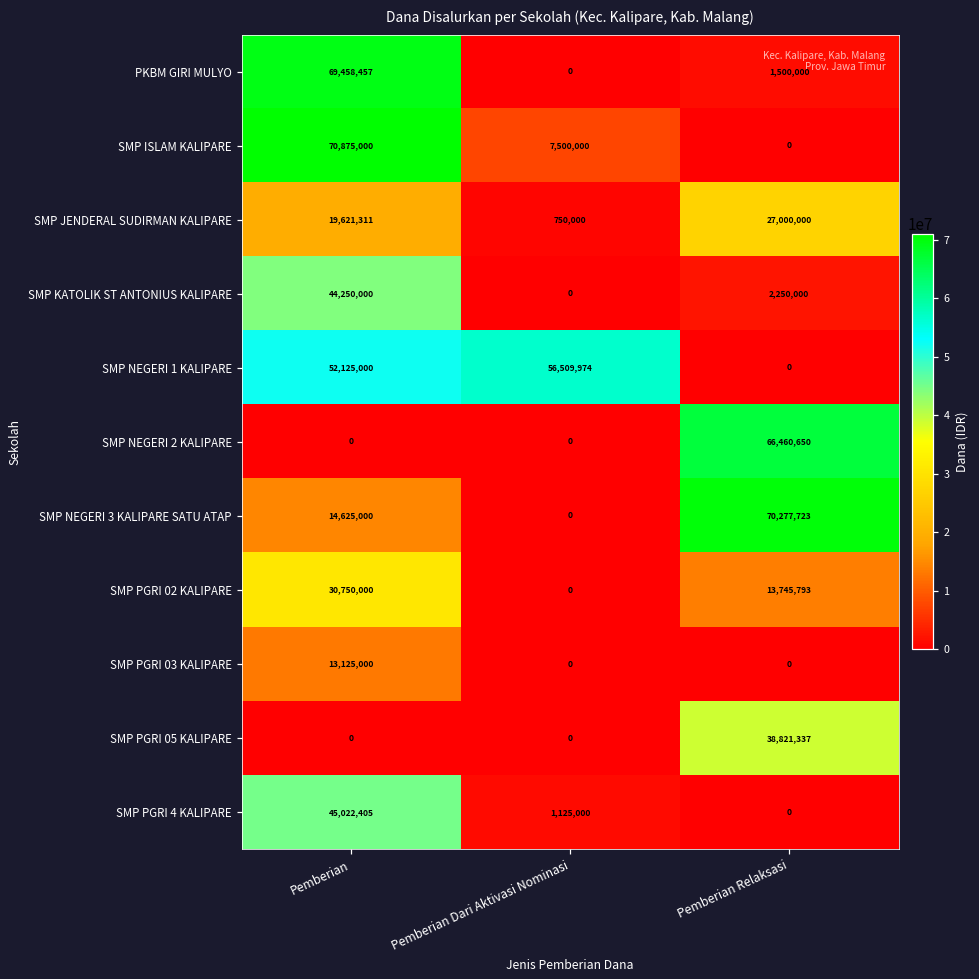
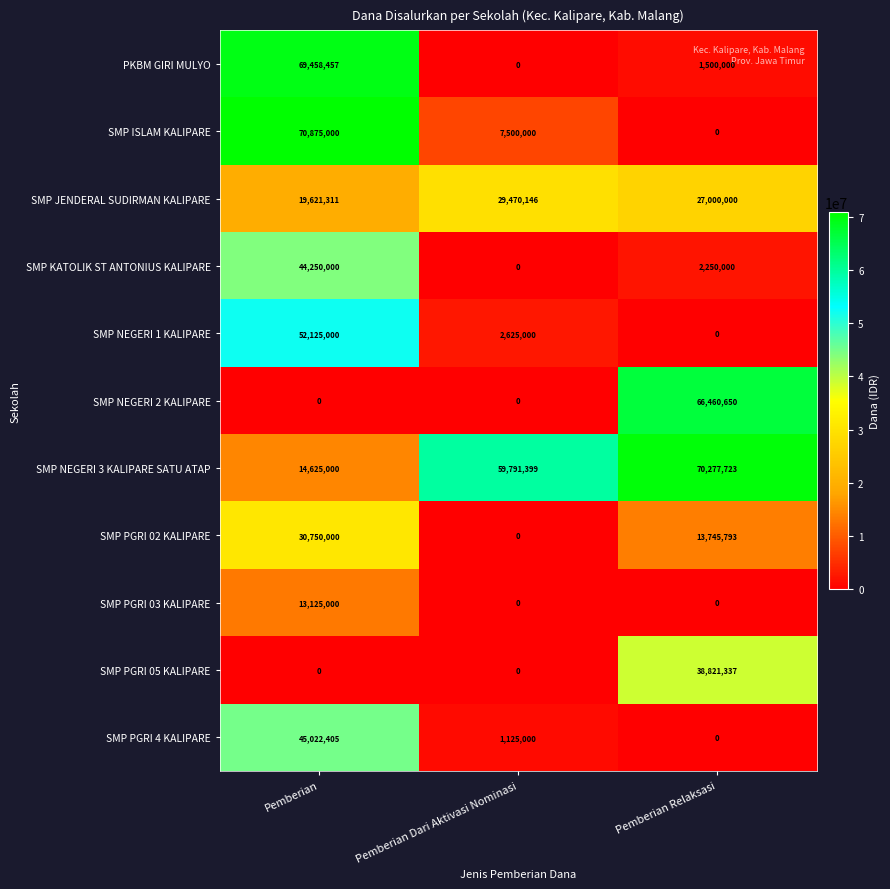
  {
    "PKBM GIRI MULYO": {
      "Pemberian": "69,458,457",
      "Pemberian Dari Aktivasi Nominasi": "0"
    },
    "SMP ISLAM KALIPARE": {
      "Pemberian": "70,875,000",
      "Pemberian Dari Aktivasi Nominasi": "7,500,000",
      "Pemberian Relaksasi": "0"
    },
    "SMP JENDERAL SUDIRMAN KALIPARE": {
      "Pemberian": "19,621,311",
-     "Pemberian Dari Aktivasi Nominasi": "750,000",
+     "Pemberian Dari Aktivasi Nominasi": "29,470,146",
      "Pemberian Relaksasi": "27,000,000"
    },
    "SMP KATOLIK ST ANTONIUS KALIPARE": {
      "Pemberian": "44,250,000",
      "Pemberian Dari Aktivasi Nominasi": "0",
      "Pemberian Relaksasi": "2,250,000"
    },
    "SMP NEGERI 1 KALIPARE": {
      "Pemberian": "52,125,000",
-     "Pemberian Dari Aktivasi Nominasi": "56,509,974",
+     "Pemberian Dari Aktivasi Nominasi": "2,625,000",
      "Pemberian Relaksasi": "0"
    },
    "SMP NEGERI 2 KALIPARE": {
      "Pemberian": "0",
      "Pemberian Dari Aktivasi Nominasi": "0",
      "Pemberian Relaksasi": "66,460,650"
    },
    "SMP NEGERI 3 KALIPARE SATU ATAP": {
      "Pemberian": "14,625,000",
-     "Pemberian Dari Aktivasi Nominasi": "0",
+     "Pemberian Dari Aktivasi Nominasi": "59,791,399",
      "Pemberian Relaksasi": "70,277,723"
    },
    "SMP PGRI 02 KALIPARE": {
      "Pemberian": "30,750,000",
      "Pemberian Dari Aktivasi Nominasi": "0",
      "Pemberian Relaksasi": "13,745,793"
    },
    "SMP PGRI 03 KALIPARE": {
      "Pemberian": "13,125,000",
      "Pemberian Dari Aktivasi Nominasi": "0",
      "Pemberian Relaksasi": "0"
    },
    "SMP PGRI 05 KALIPARE": {
      "Pemberian": "0",
      "Pemberian Dari Aktivasi Nominasi": "0",
      "Pemberian Relaksasi": "38,821,337"
    },
    "SMP PGRI 4 KALIPARE": {
      "Pemberian": "45,022,405",
      "Pemberian Dari Aktivasi Nominasi": "1,125,000",
      "Pemberian Relaksasi": "0"
    }
  }
